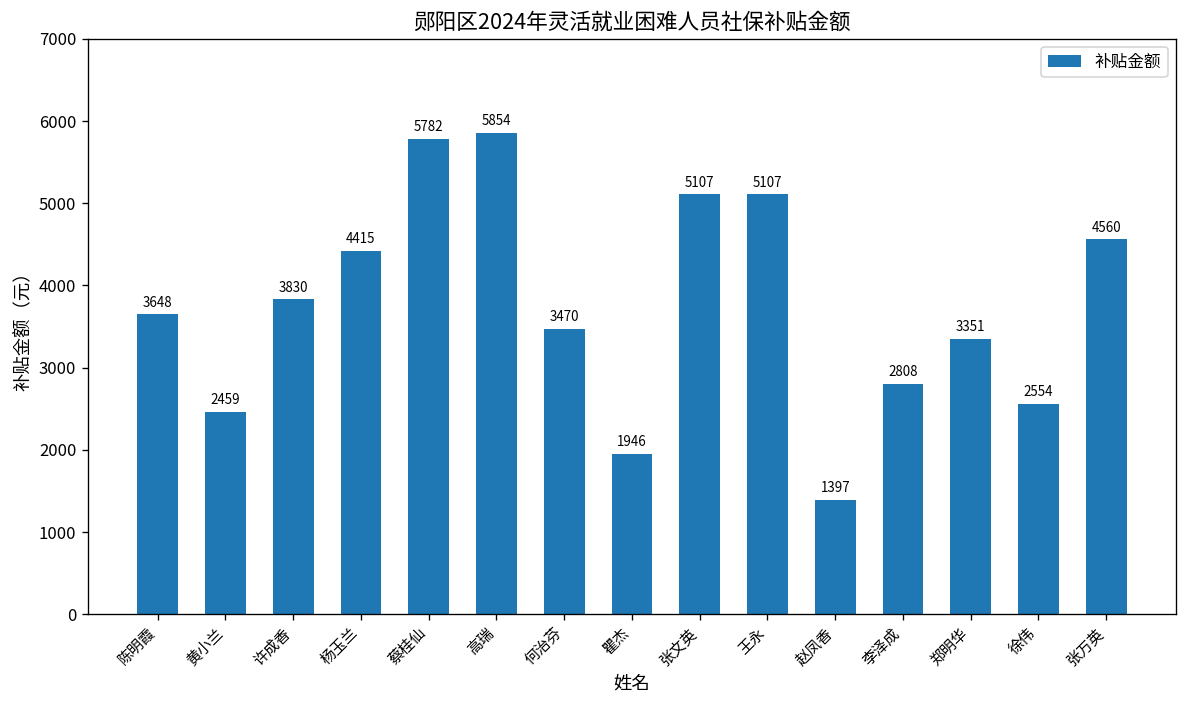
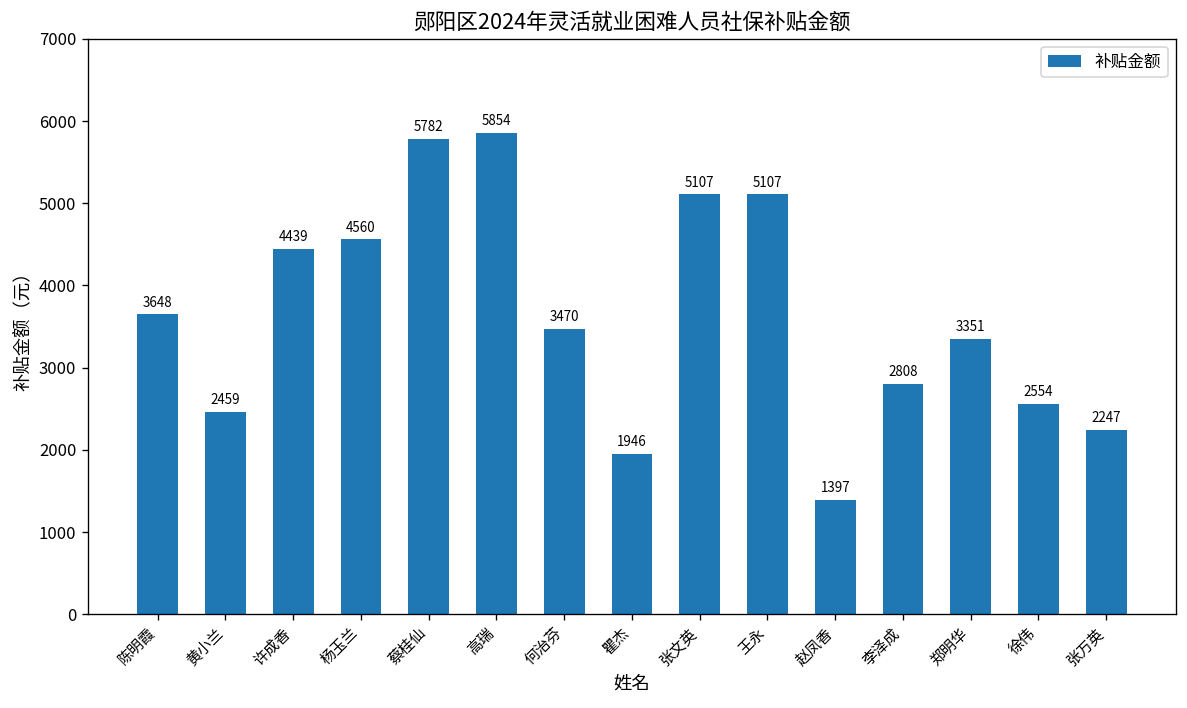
  {
    "陈明霞": 3648,
    "黄小兰": 2459,
-   "许成香": 3830,
-   "杨玉兰": 4415,
+   "许成香": 4439,
+   "杨玉兰": 4560,
    "蔡桂仙": 5782,
    "高瑞": 5854,
    "何治芬": 3470,
    "瞿杰": 1946,
    "张文英": 5107,
    "王永": 5107,
    "赵凤香": 1397,
    "李泽成": 2808,
    "郑明华": 3351,
    "徐伟": 2554,
-   "张万英": 4560
+   "张万英": 2247
  }
